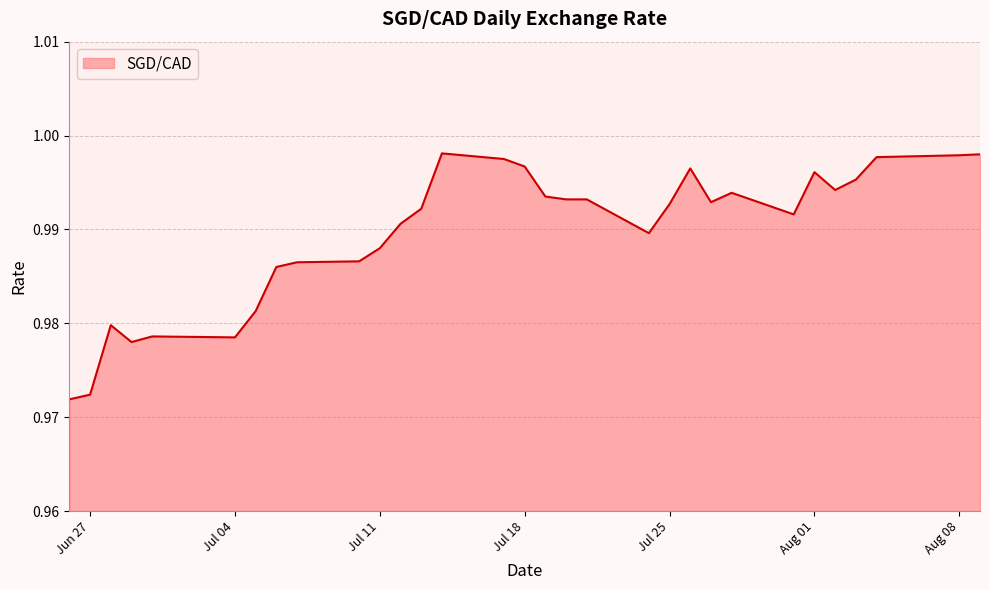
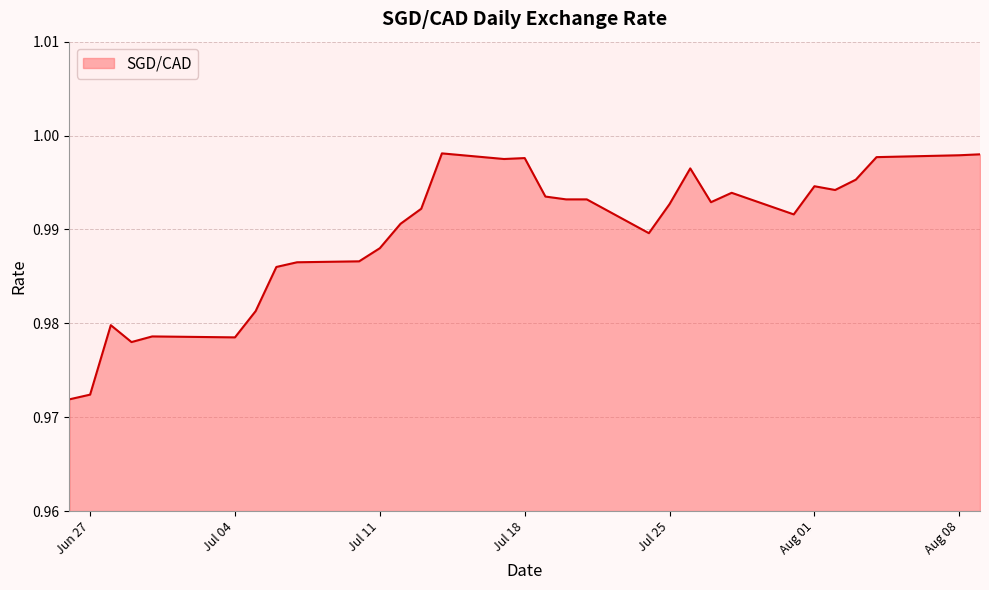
  {
    "Jun 27": 0.972,
    "Jul 04": 0.979,
    "Jul 11": 0.988,
-   "Jul 18": 0.997,
+   "Jul 18": 0.998,
    "Jul 25": 0.993,
-   "Aug 01": 0.996,
+   "Aug 01": 0.995,
    "Aug 08": 0.998
  }
